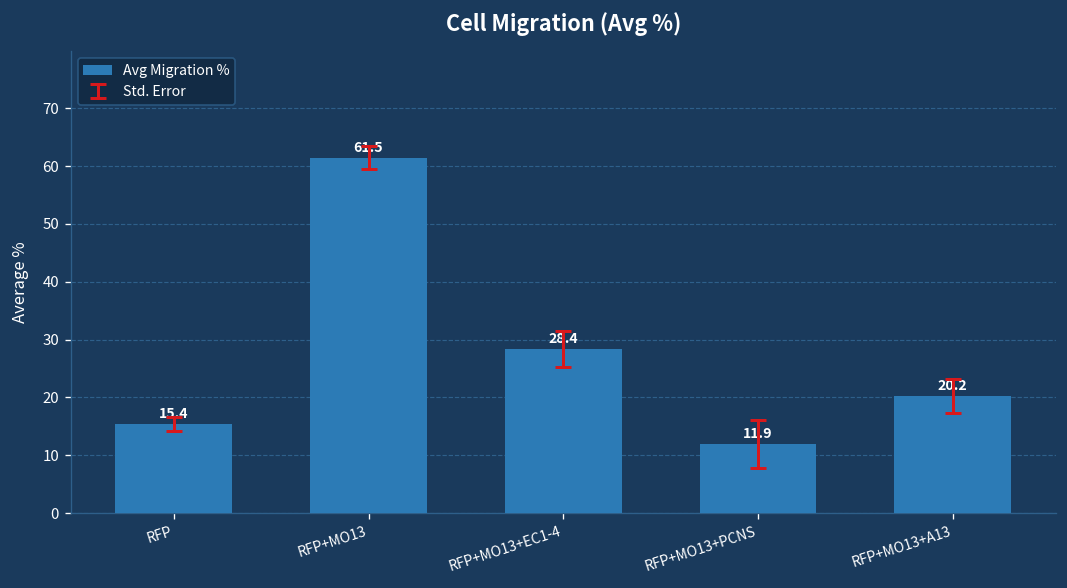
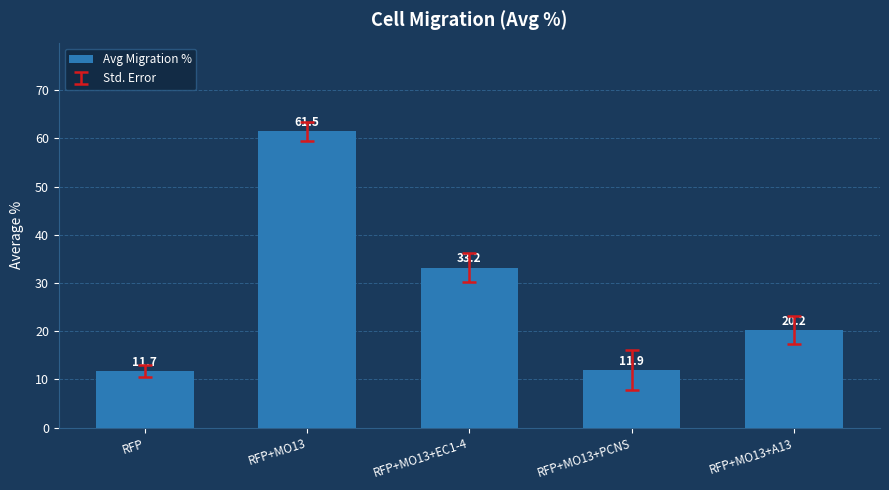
  {
    "Avg Migration %": {
-     "RFP": 15.4,
-     "RFP+MO13+EC1-4": 28.4,
+     "RFP": 11.7,
+     "RFP+MO13+EC1-4": 33.2,
      "RFP+MO13+PCNS": 11.9
    }
  }
